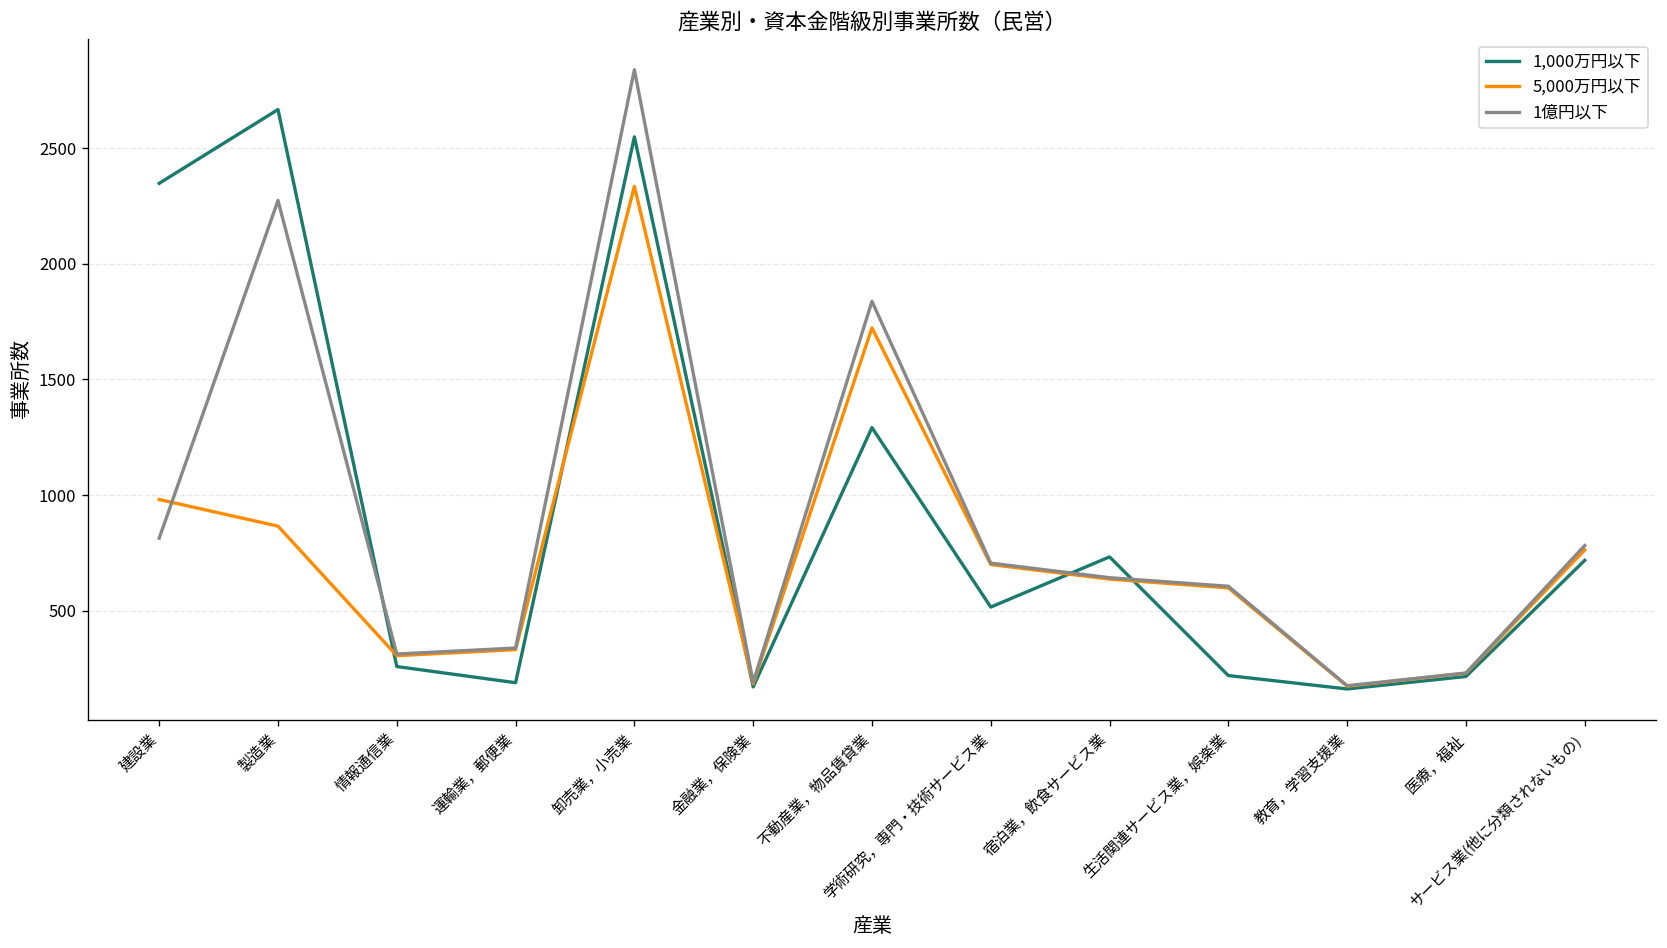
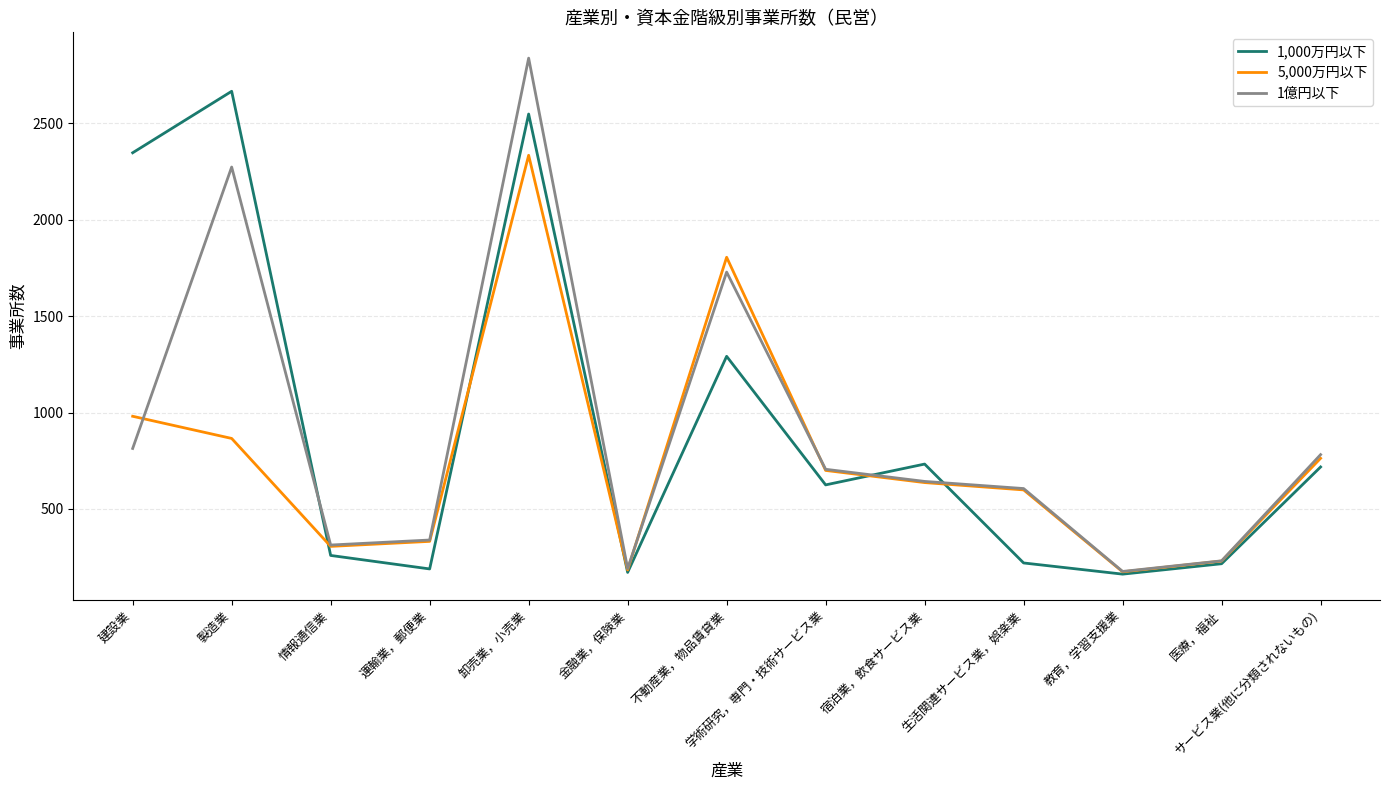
  {
    "1,000万円以下": {
      "建設業": 2350,
      "製造業": 2670,
      "情報通信業": 260,
      "運輸業，郵便業": 190,
      "卸売業，小売業": 2550,
      "不動産業，物品賃貸業": 1290,
-     "学術研究，専門・技術サービス業": 520,
+     "学術研究，専門・技術サービス業": 630,
      "宿泊業，飲食サービス業": 730,
      "生活関連サービス業，娯楽業": 220,
      "医療，福祉": 220,
      "サービス業(他に分類されないもの)": 720
    },
    "5,000万円以下": {
      "建設業": 980,
      "製造業": 870,
      "卸売業，小売業": 2340,
-     "不動産業，物品賃貸業": 1720,
+     "不動産業，物品賃貸業": 1810,
      "サービス業(他に分類されないもの)": 760
    },
    "1億円以下": {
      "建設業": 810,
      "製造業": 2270,
      "卸売業，小売業": 2840,
-     "不動産業，物品賃貸業": 1840,
+     "不動産業，物品賃貸業": 1730,
      "サービス業(他に分類されないもの)": 780
    }
  }
